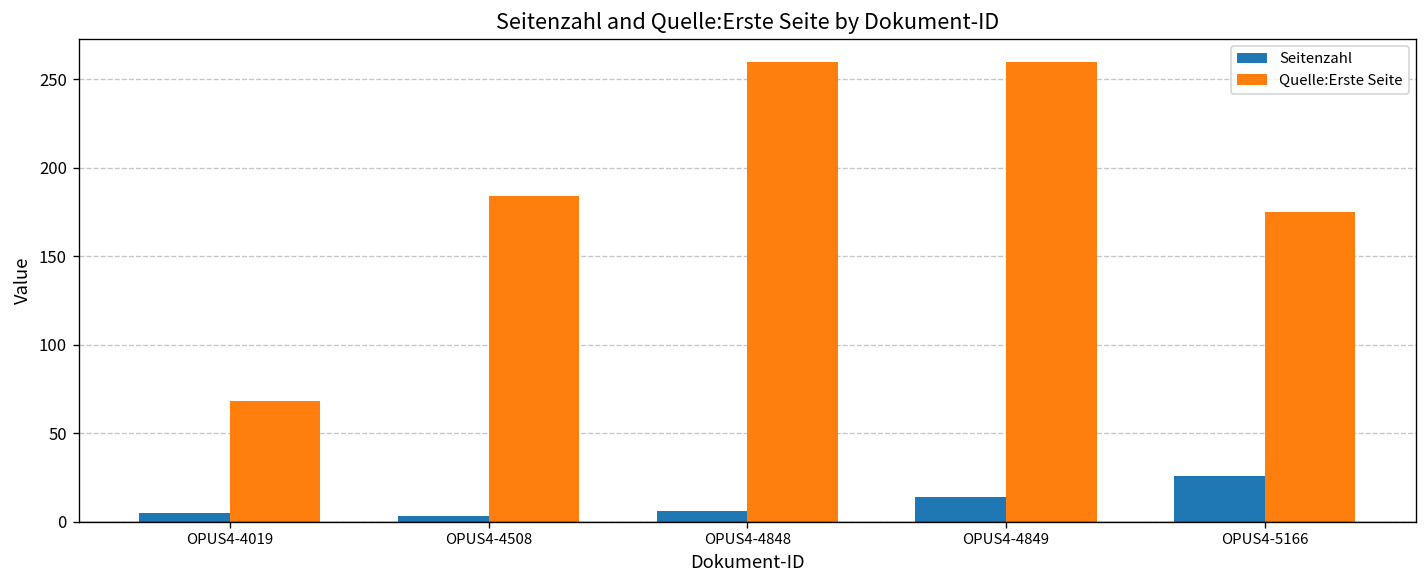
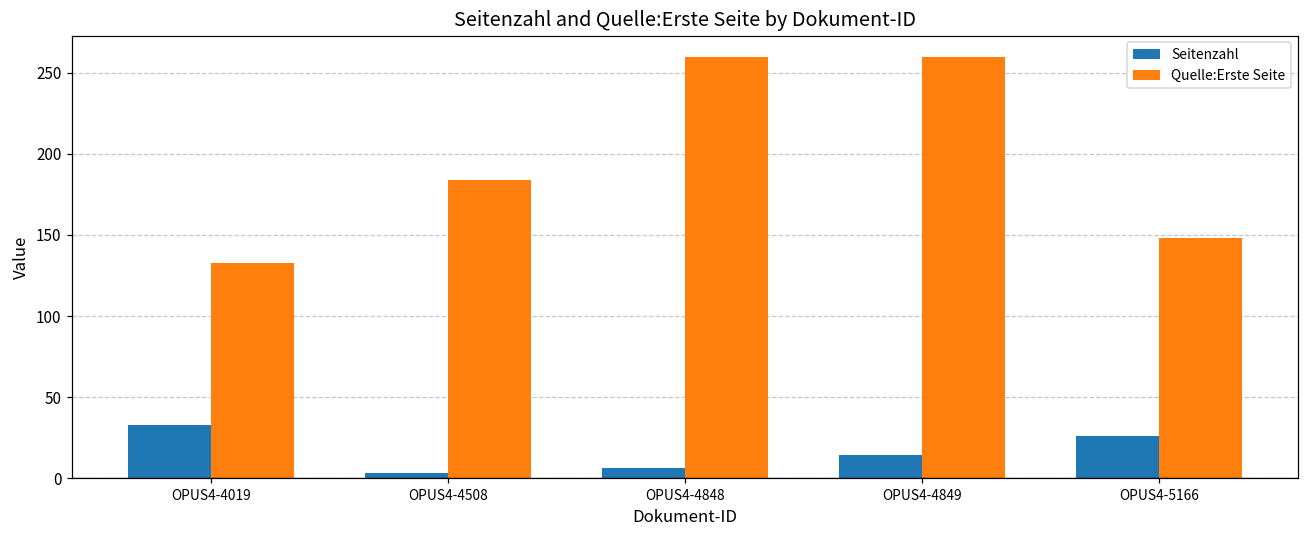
  {
    "Seitenzahl": {
-     "OPUS4-4019": 5,
+     "OPUS4-4019": 33,
      "OPUS4-4508": 3,
      "OPUS4-4848": 6,
      "OPUS4-4849": 14,
      "OPUS4-5166": 26
    },
    "Quelle:Erste Seite": {
-     "OPUS4-4019": 68,
+     "OPUS4-4019": 133,
      "OPUS4-4508": 184,
      "OPUS4-4848": 260,
      "OPUS4-4849": 260,
-     "OPUS4-5166": 175
+     "OPUS4-5166": 148
    }
  }
